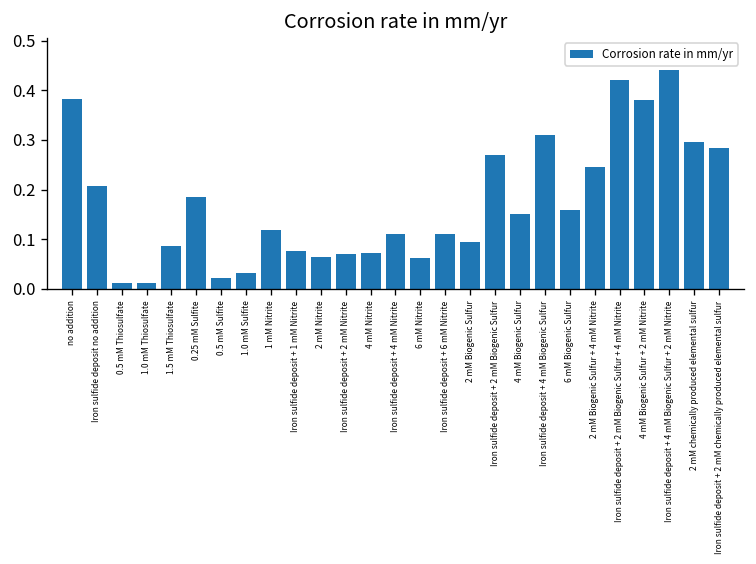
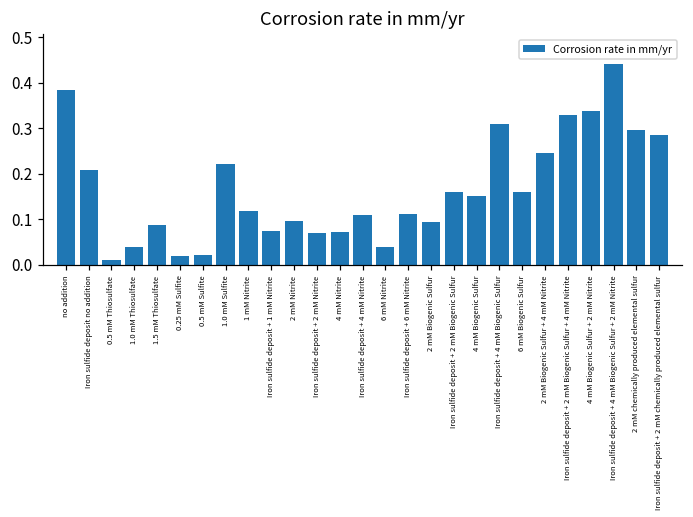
  {
    "no addition": 0.38,
    "Iron sulfide deposit no addition": 0.21,
    "0.5 mM Thiosulfate": 0.01,
-   "1.0 mM Thiosulfate": 0.01,
+   "1.0 mM Thiosulfate": 0.04,
    "1.5 mM Thiosulfate": 0.09,
-   "0.25 mM Sulfite": 0.19,
+   "0.25 mM Sulfite": 0.02,
    "0.5 mM Sulfite": 0.02,
-   "1.0 mM Sulfite": 0.03,
+   "1.0 mM Sulfite": 0.22,
    "1 mM Nitrite": 0.12,
    "Iron sulfide deposit + 1 mM Nitrite": 0.08,
-   "2 mM Nitrite": 0.06,
+   "2 mM Nitrite": 0.10,
    "Iron sulfide deposit + 2 mM Nitrite": 0.07,
    "4 mM Nitrite": 0.07,
    "Iron sulfide deposit + 4 mM Nitrite": 0.11,
-   "6 mM Nitrite": 0.06,
+   "6 mM Nitrite": 0.04,
    "Iron sulfide deposit + 6 mM Nitrite": 0.11,
    "2 mM Biogenic Sulfur": 0.09,
-   "Iron sulfide deposit + 2 mM Biogenic Sulfur": 0.27,
+   "Iron sulfide deposit + 2 mM Biogenic Sulfur": 0.16,
    "4 mM Biogenic Sulfur": 0.15,
    "Iron sulfide deposit + 4 mM Biogenic Sulfur": 0.31,
    "6 mM Biogenic Sulfur": 0.16,
    "2 mM Biogenic Sulfur + 4 mM Nitrite": 0.24,
-   "Iron sulfide deposit + 2 mM Biogenic Sulfur + 4 mM Nitrite": 0.42,
-   "4 mM Biogenic Sulfur + 2 mM Nitrite": 0.38,
+   "Iron sulfide deposit + 2 mM Biogenic Sulfur + 4 mM Nitrite": 0.33,
+   "4 mM Biogenic Sulfur + 2 mM Nitrite": 0.34,
    "Iron sulfide deposit + 4 mM Biogenic Sulfur + 2 mM Nitrite": 0.44,
    "2 mM chemically produced elemental sulfur": 0.30,
    "Iron sulfide deposit + 2 mM chemically produced elemental sulfur": 0.28
  }
